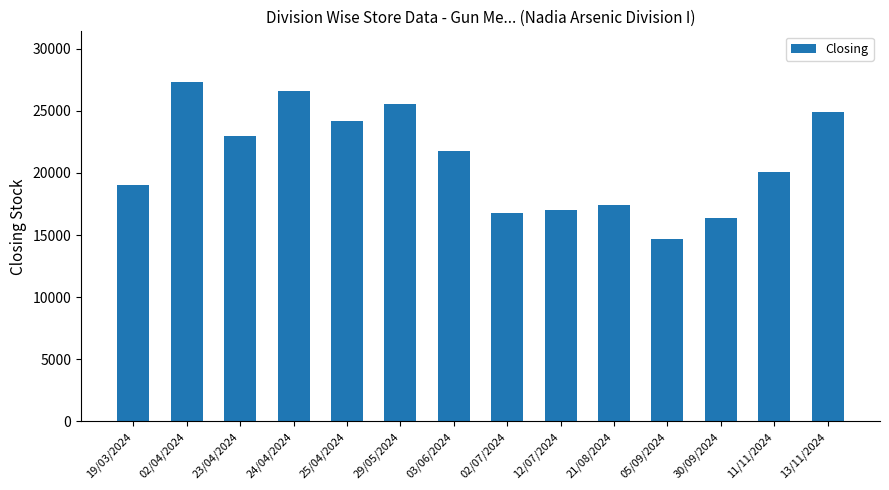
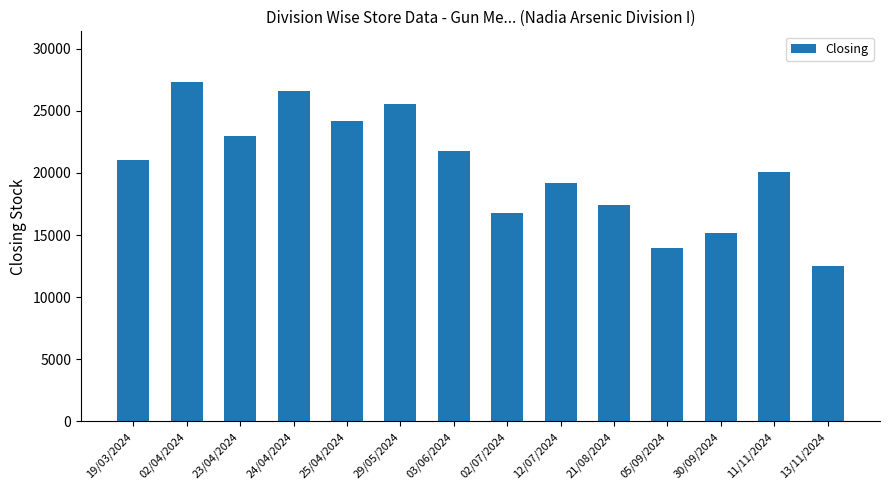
  {
-   "19/03/2024": 19000,
+   "19/03/2024": 21000,
    "02/04/2024": 27300,
    "23/04/2024": 23000,
    "24/04/2024": 26600,
    "25/04/2024": 24200,
    "29/05/2024": 25500,
    "03/06/2024": 21800,
    "02/07/2024": 16800,
-   "12/07/2024": 17000,
+   "12/07/2024": 19200,
    "21/08/2024": 17400,
-   "05/09/2024": 14700,
-   "30/09/2024": 16400,
+   "05/09/2024": 14000,
+   "30/09/2024": 15100,
    "11/11/2024": 20100,
-   "13/11/2024": 24900
+   "13/11/2024": 12500
  }
